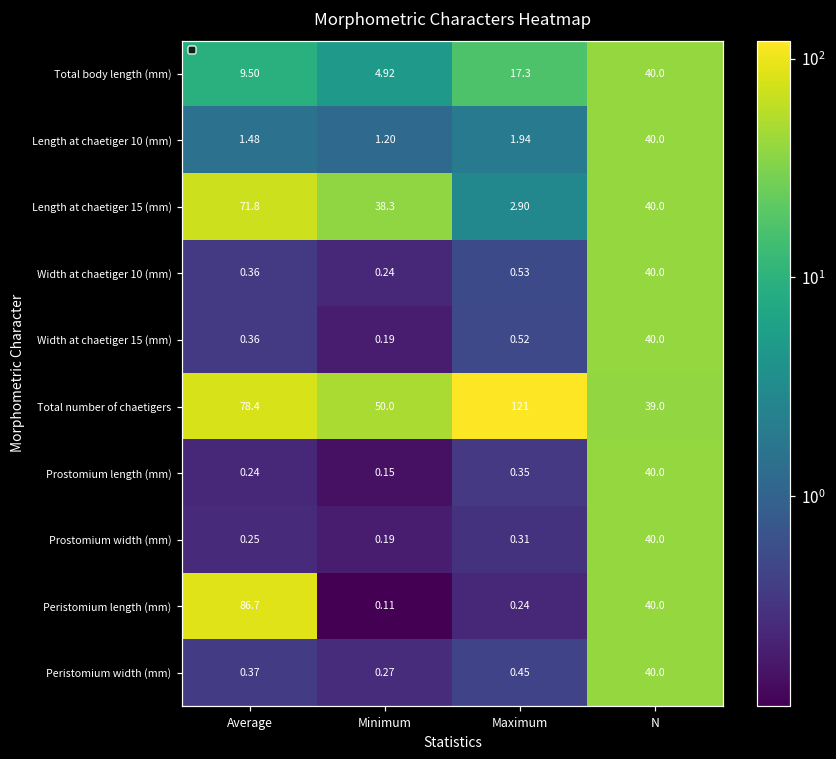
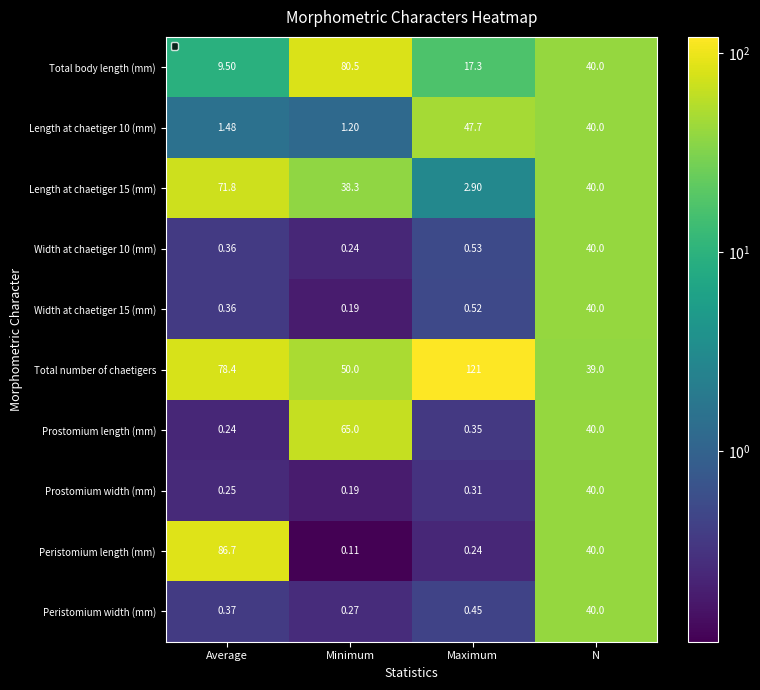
  {
    "Total body length (mm)": {
      "Average": 9.50,
-     "Minimum": 4.92,
+     "Minimum": 80.5,
      "Maximum": 17.3,
      "N": 40.0
    },
    "Length at chaetiger 10 (mm)": {
      "Average": 1.48,
      "Minimum": 1.20,
-     "Maximum": 1.94,
+     "Maximum": 47.7,
      "N": 40.0
    },
    "Length at chaetiger 15 (mm)": {
      "Average": 71.8,
      "Minimum": 38.3,
      "Maximum": 2.90,
      "N": 40.0
    },
    "Width at chaetiger 10 (mm)": {
      "Average": 0.36,
      "Minimum": 0.24,
      "Maximum": 0.53,
      "N": 40.0
    },
    "Width at chaetiger 15 (mm)": {
      "Average": 0.36,
      "Minimum": 0.19,
      "Maximum": 0.52,
      "N": 40.0
    },
    "Total number of chaetigers": {
      "Average": 78.4,
      "Minimum": 50.0,
      "Maximum": 121,
      "N": 39.0
    },
    "Prostomium length (mm)": {
      "Average": 0.24,
-     "Minimum": 0.15,
+     "Minimum": 65.0,
      "Maximum": 0.35,
      "N": 40.0
    },
    "Prostomium width (mm)": {
      "Average": 0.25,
      "Minimum": 0.19,
      "Maximum": 0.31,
      "N": 40.0
    },
    "Peristomium length (mm)": {
      "Average": 86.7,
      "Minimum": 0.11,
      "Maximum": 0.24,
      "N": 40.0
    },
    "Peristomium width (mm)": {
      "Average": 0.37,
      "Minimum": 0.27,
      "Maximum": 0.45,
      "N": 40.0
    }
  }
